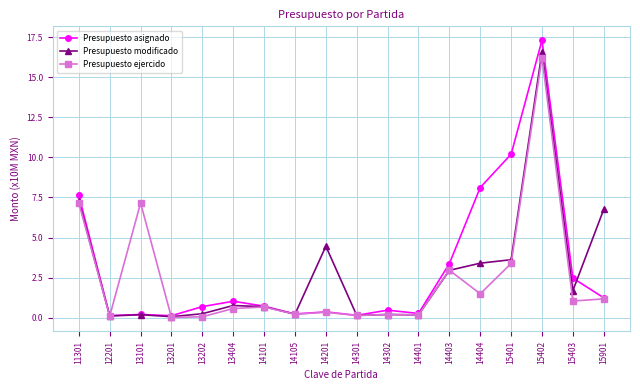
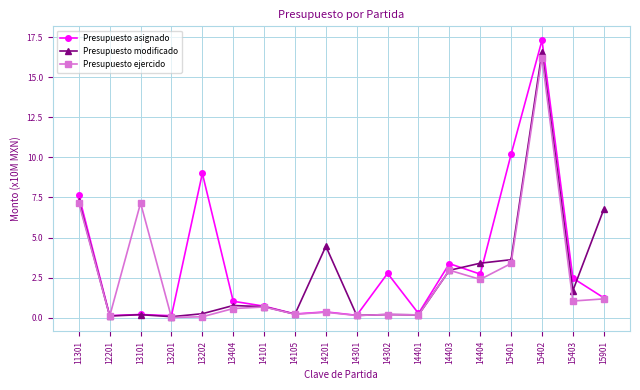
  {
    "Presupuesto asignado": {
      "11301": 7.6,
-     "13202": 0.7,
+     "13202": 9.0,
      "13404": 1.0,
-     "14302": 0.5,
+     "14302": 2.8,
      "14403": 3.4,
-     "14404": 8.1,
+     "14404": 2.7,
      "15401": 10.2,
      "15402": 17.3,
      "15403": 2.5
    },
    "Presupuesto modificado": {
      "13202": 0.2,
      "13404": 0.8,
      "14201": 4.5,
      "14404": 3.4,
      "15401": 3.6,
      "15402": 16.6,
      "15403": 1.7,
      "15901": 6.8
    },
    "Presupuesto ejercido": {
      "13101": 7.2,
      "13202": 0.1,
      "13404": 0.6,
-     "14404": 1.5,
+     "14404": 2.4,
      "15401": 3.4,
      "15402": 16.2,
      "15403": 1.0
    }
  }
